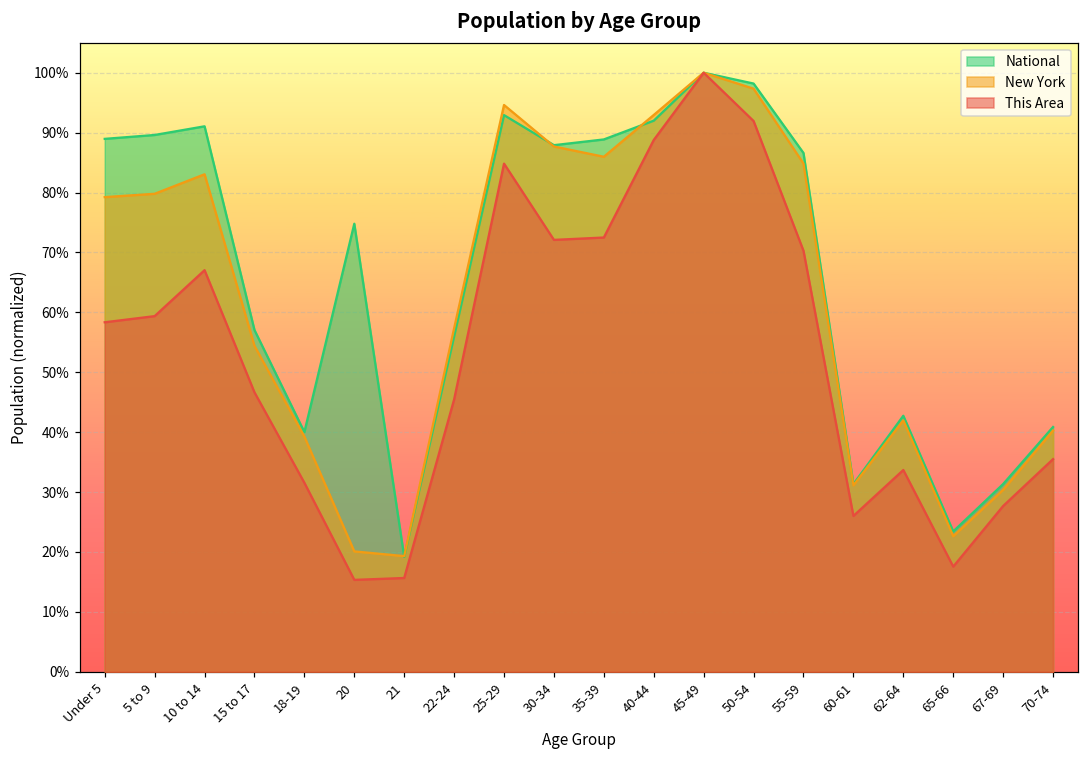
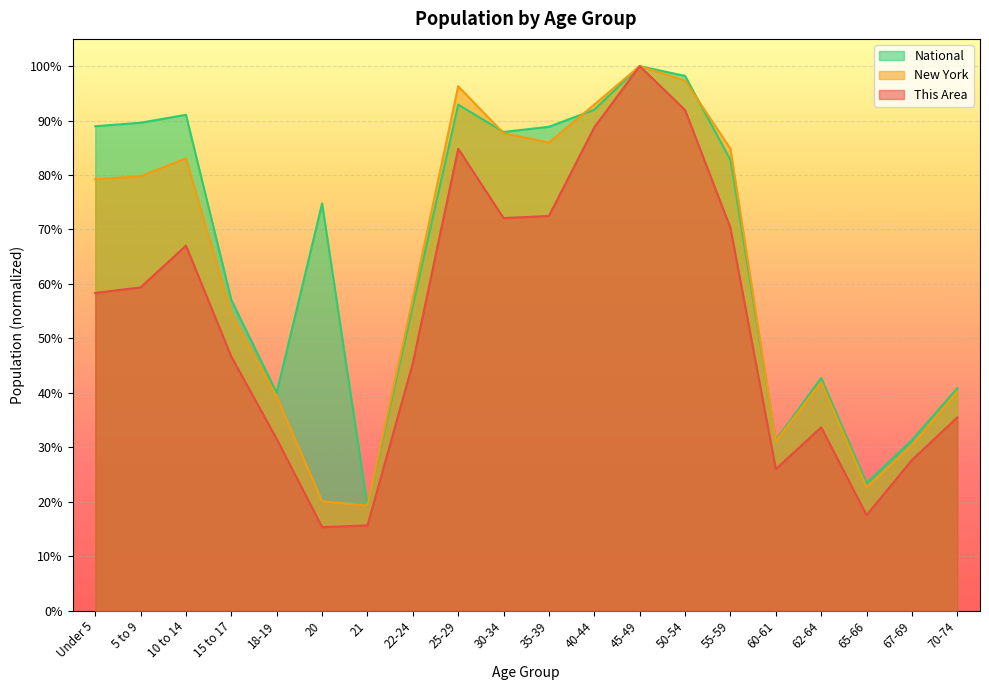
  {
    "National": {
      "Under 5": "89%",
      "5 to 9": "90%",
      "10 to 14": "91%",
      "15 to 17": "57%",
      "18-19": "40%",
      "20": "75%",
      "22-24": "56%",
      "25-29": "93%",
      "35-39": "89%",
      "40-44": "92%",
      "50-54": "98%",
-     "55-59": "87%",
+     "55-59": "83%",
      "62-64": "43%",
      "65-66": "23%",
      "67-69": "31%",
      "70-74": "41%"
    },
    "New York": {
      "Under 5": "79%",
      "5 to 9": "80%",
      "10 to 14": "83%",
      "15 to 17": "54%",
      "18-19": "39%",
      "20": "20%",
      "22-24": "57%",
-     "25-29": "95%",
+     "25-29": "96%",
      "35-39": "86%",
      "40-44": "93%",
      "50-54": "97%",
      "55-59": "85%",
      "62-64": "42%",
      "65-66": "23%",
      "67-69": "30%",
      "70-74": "40%"
    },
    "This Area": {
      "Under 5": "58%",
      "5 to 9": "59%",
      "10 to 14": "67%",
      "15 to 17": "47%",
      "18-19": "32%",
      "20": "15%",
      "21": "16%",
      "22-24": "45%",
      "25-29": "85%",
      "30-34": "72%",
      "35-39": "72%",
      "40-44": "89%",
      "50-54": "92%",
      "55-59": "70%",
      "60-61": "26%",
      "62-64": "34%",
      "65-66": "18%",
      "67-69": "28%",
      "70-74": "35%"
    }
  }
